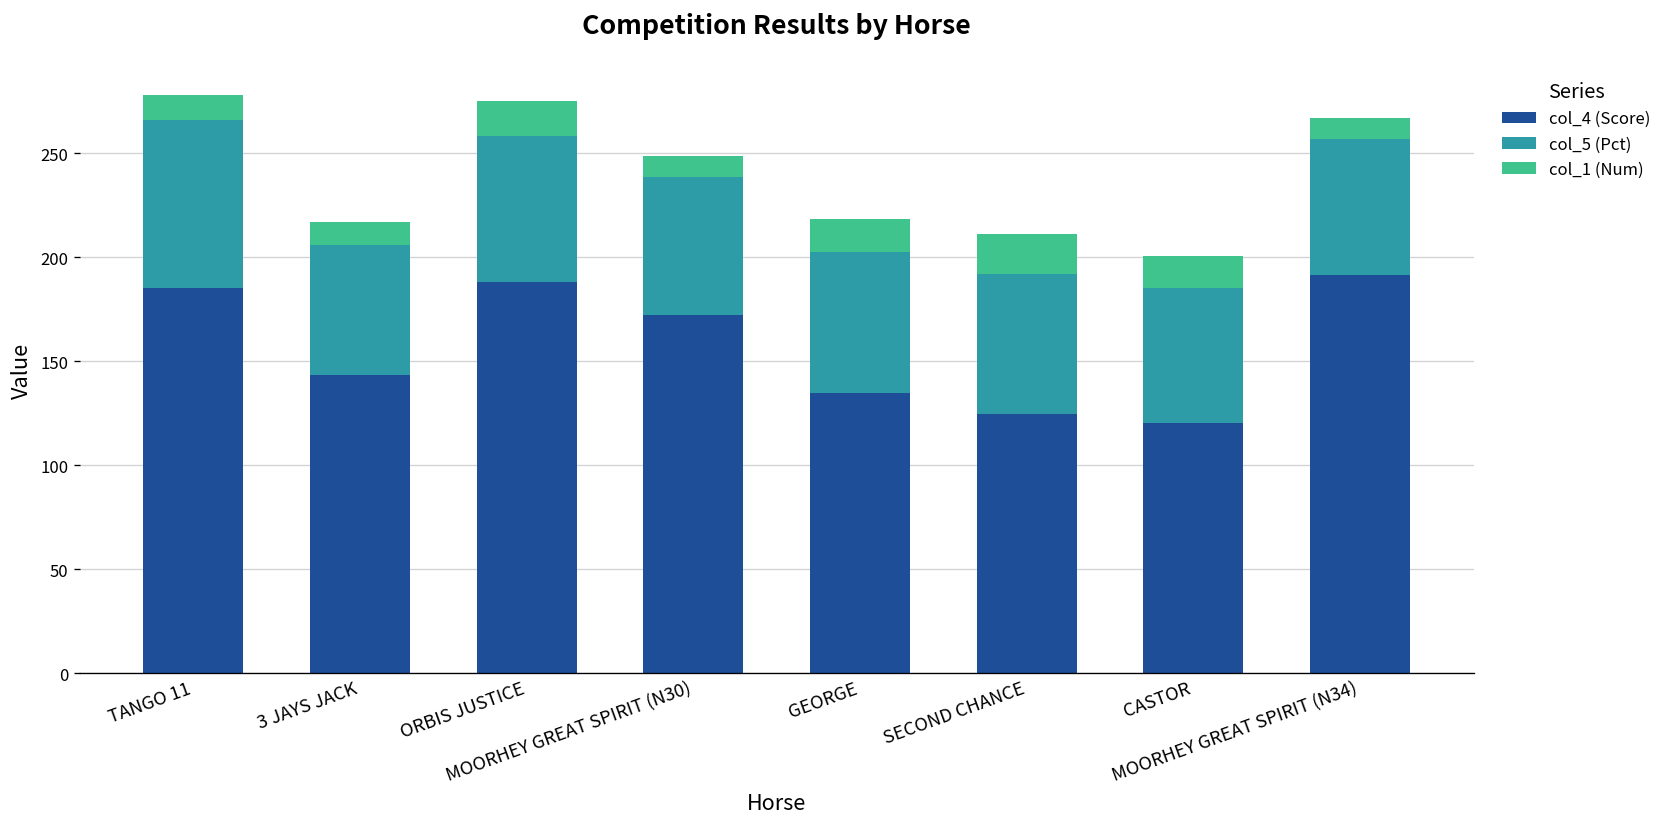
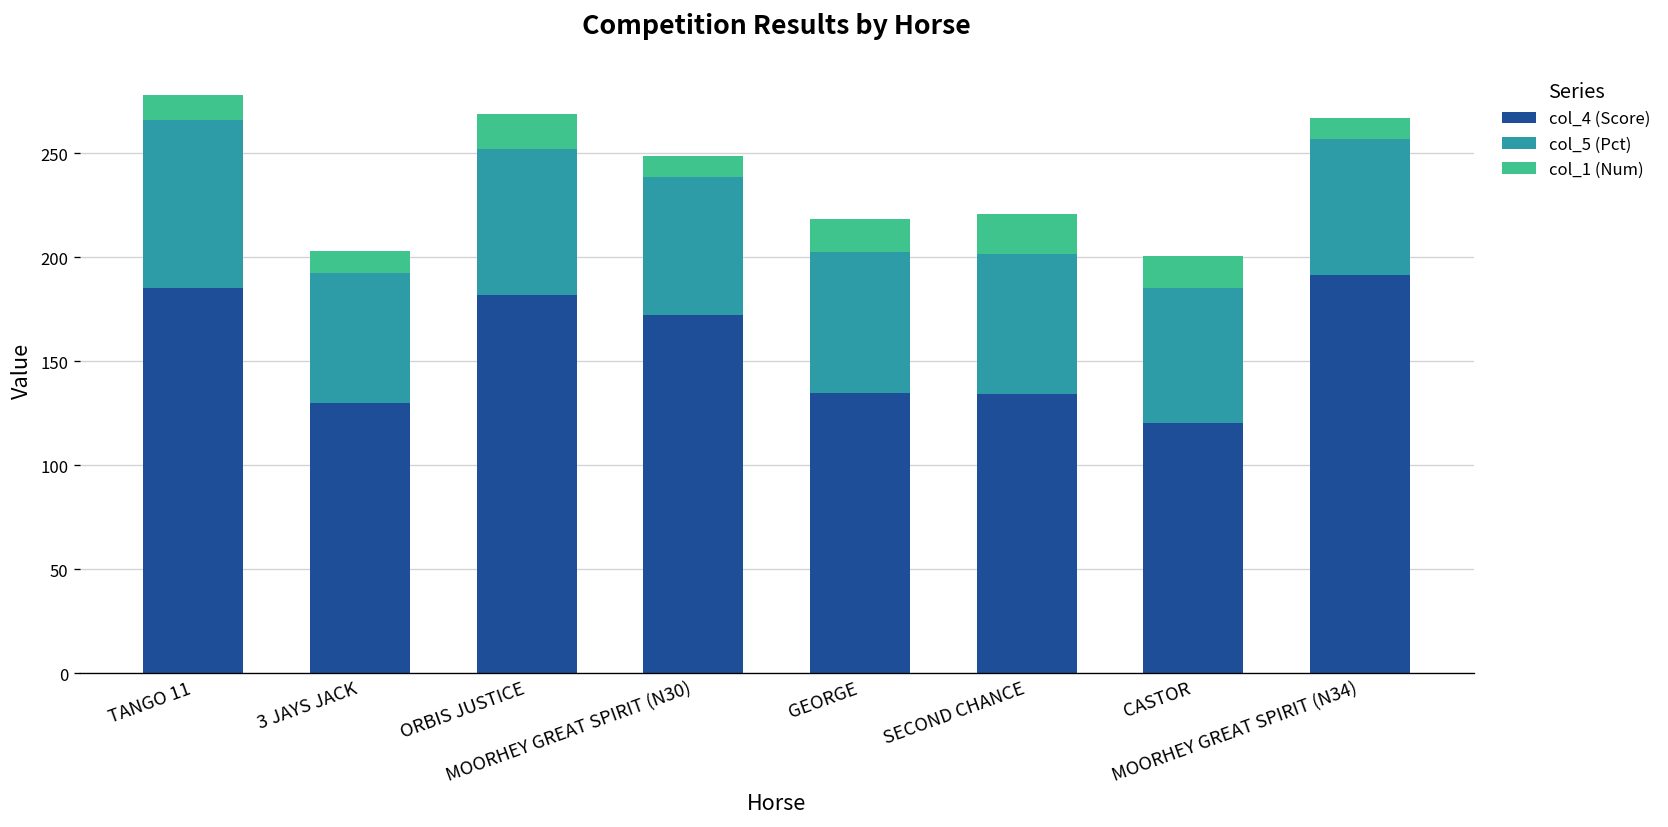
  {
    "col_4 (Score)": {
      "TANGO 11": 186,
-     "3 JAYS JACK": 144,
-     "ORBIS JUSTICE": 188,
+     "3 JAYS JACK": 130,
+     "ORBIS JUSTICE": 182,
      "MOORHEY GREAT SPIRIT (N30)": 173,
      "GEORGE": 135,
-     "SECOND CHANCE": 125,
+     "SECOND CHANCE": 135,
      "CASTOR": 121,
      "MOORHEY GREAT SPIRIT (N34)": 191
    }
  }
